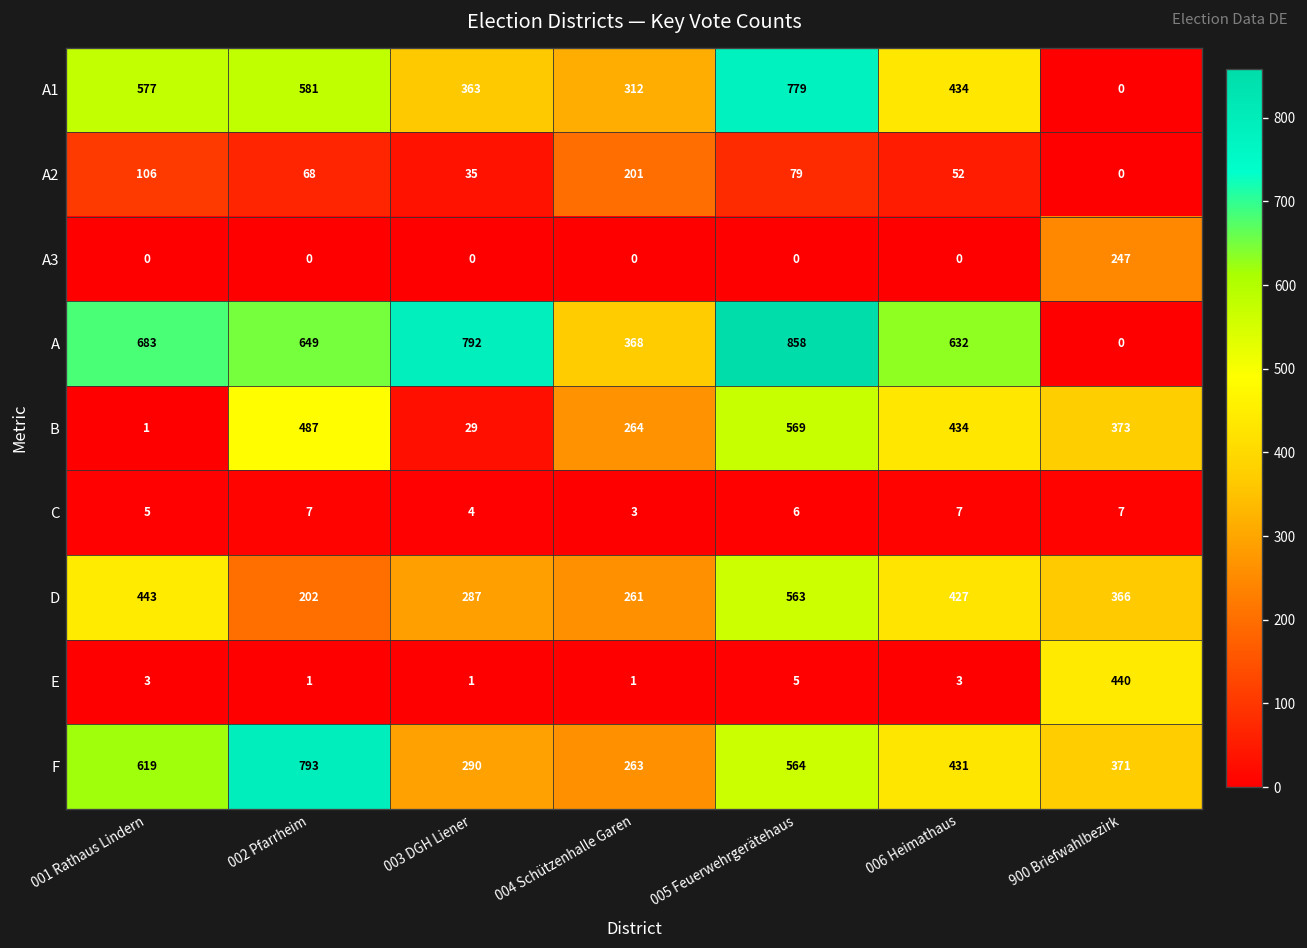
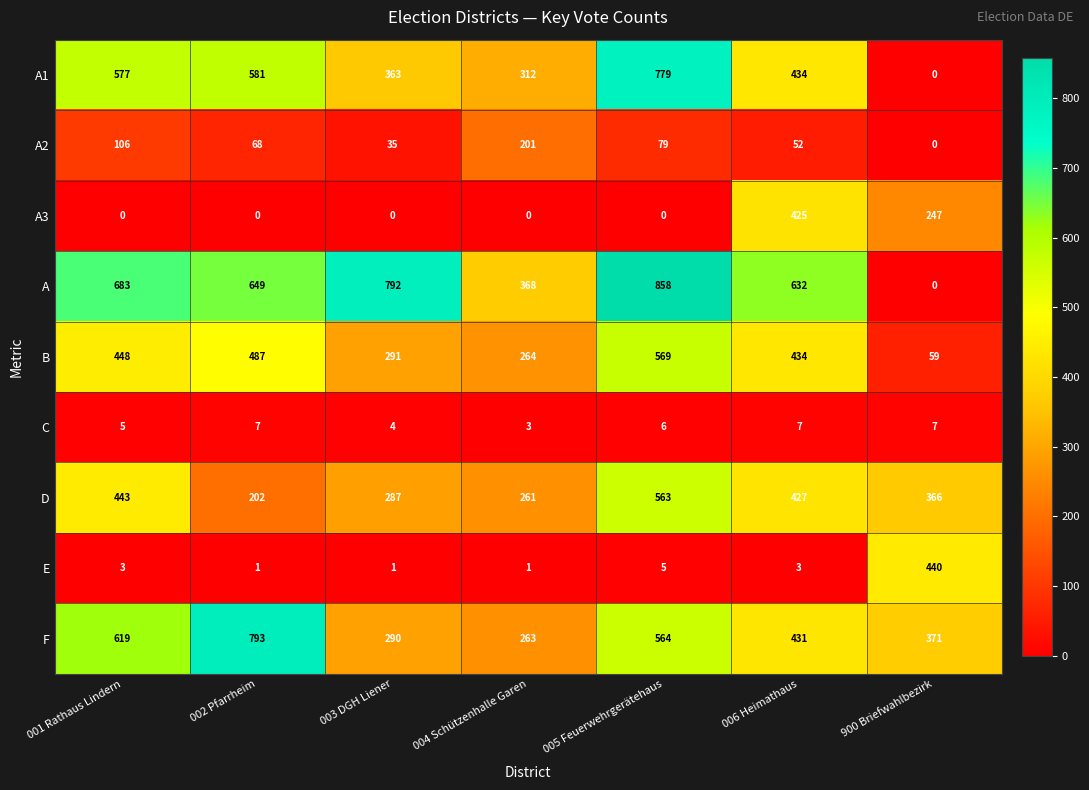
  {
    "A1": {
      "001 Rathaus Lindern": 577,
      "002 Pfarrheim": 581,
      "003 DGH Liener": 363,
      "004 Schützenhalle Garen": 312,
      "005 Feuerwehrgerätehaus": 779,
      "006 Heimathaus": 434,
      "900 Briefwahlbezirk": 0
    },
    "A2": {
      "001 Rathaus Lindern": 106,
      "002 Pfarrheim": 68,
      "003 DGH Liener": 35,
      "004 Schützenhalle Garen": 201,
      "005 Feuerwehrgerätehaus": 79,
      "006 Heimathaus": 52,
      "900 Briefwahlbezirk": 0
    },
    "A3": {
      "001 Rathaus Lindern": 0,
      "002 Pfarrheim": 0,
      "003 DGH Liener": 0,
      "004 Schützenhalle Garen": 0,
      "005 Feuerwehrgerätehaus": 0,
-     "006 Heimathaus": 0,
+     "006 Heimathaus": 425,
      "900 Briefwahlbezirk": 247
    },
    "A": {
      "001 Rathaus Lindern": 683,
      "002 Pfarrheim": 649,
      "003 DGH Liener": 792,
      "004 Schützenhalle Garen": 368,
      "005 Feuerwehrgerätehaus": 858,
      "006 Heimathaus": 632,
      "900 Briefwahlbezirk": 0
    },
    "B": {
-     "001 Rathaus Lindern": 1,
+     "001 Rathaus Lindern": 448,
      "002 Pfarrheim": 487,
-     "003 DGH Liener": 29,
+     "003 DGH Liener": 291,
      "004 Schützenhalle Garen": 264,
      "005 Feuerwehrgerätehaus": 569,
      "006 Heimathaus": 434,
-     "900 Briefwahlbezirk": 373
+     "900 Briefwahlbezirk": 59
    },
    "C": {
      "001 Rathaus Lindern": 5,
      "002 Pfarrheim": 7,
      "003 DGH Liener": 4,
      "004 Schützenhalle Garen": 3,
      "005 Feuerwehrgerätehaus": 6,
      "006 Heimathaus": 7,
      "900 Briefwahlbezirk": 7
    },
    "D": {
      "001 Rathaus Lindern": 443,
      "002 Pfarrheim": 202,
      "003 DGH Liener": 287,
      "004 Schützenhalle Garen": 261,
      "005 Feuerwehrgerätehaus": 563,
      "006 Heimathaus": 427,
      "900 Briefwahlbezirk": 366
    },
    "E": {
      "001 Rathaus Lindern": 3,
      "002 Pfarrheim": 1,
      "003 DGH Liener": 1,
      "004 Schützenhalle Garen": 1,
      "005 Feuerwehrgerätehaus": 5,
      "006 Heimathaus": 3,
      "900 Briefwahlbezirk": 440
    },
    "F": {
      "001 Rathaus Lindern": 619,
      "002 Pfarrheim": 793,
      "003 DGH Liener": 290,
      "004 Schützenhalle Garen": 263,
      "005 Feuerwehrgerätehaus": 564,
      "006 Heimathaus": 431,
      "900 Briefwahlbezirk": 371
    }
  }
